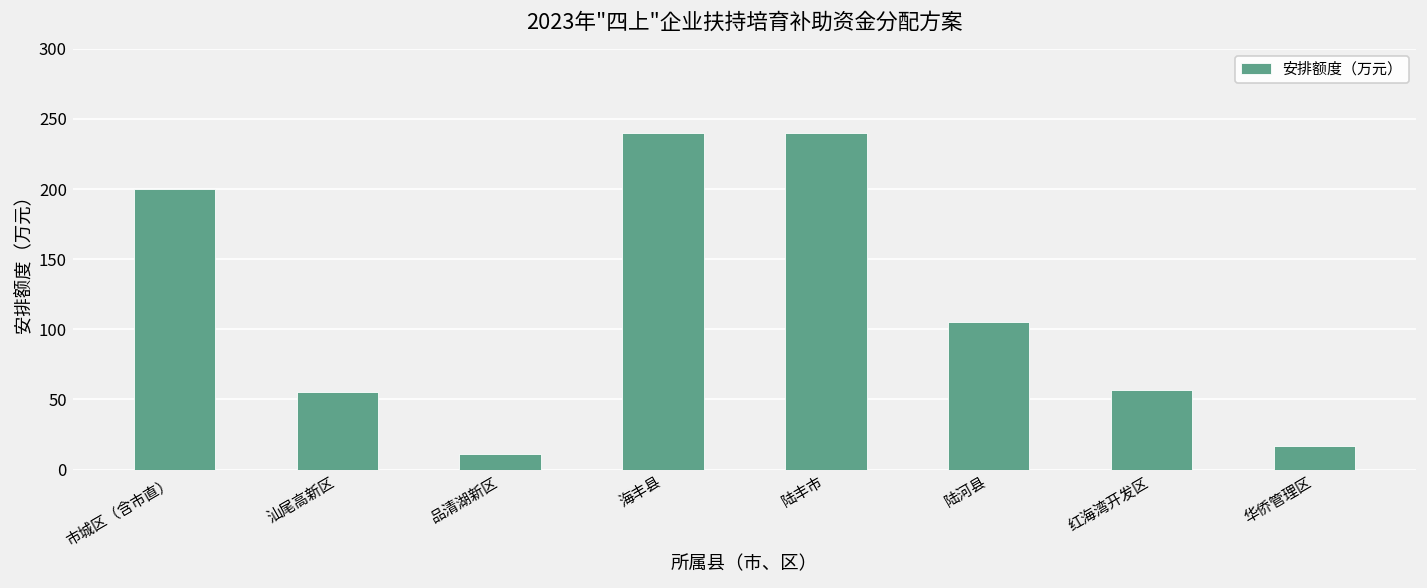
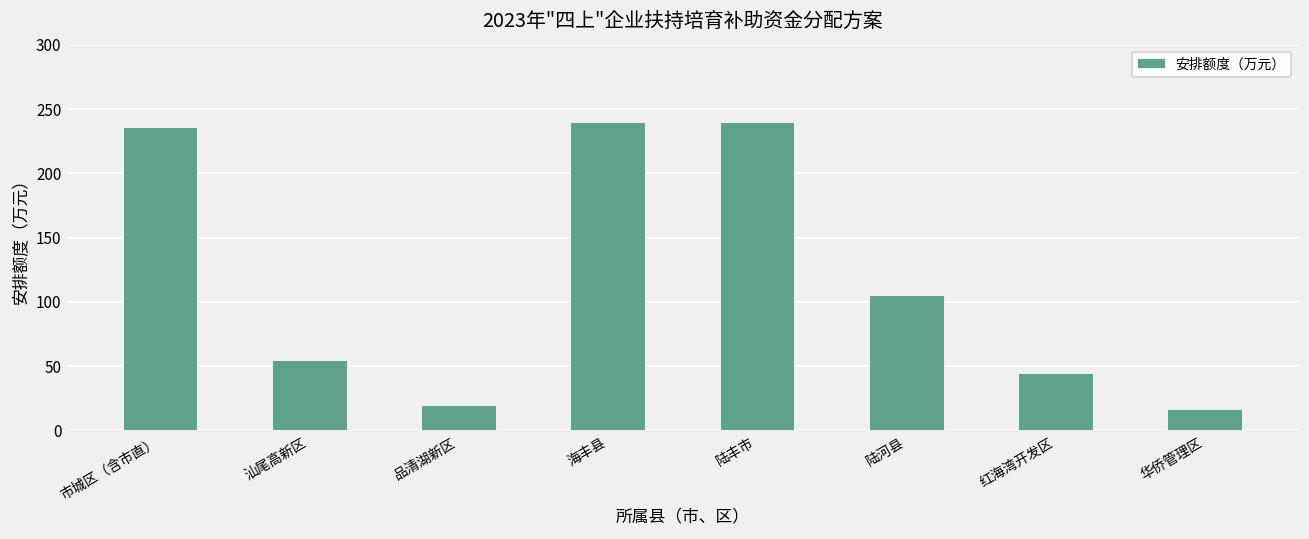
  {
-   "市城区（含市直）": 200,
+   "市城区（含市直）": 236,
    "汕尾高新区": 55,
-   "品清湖新区": 11,
+   "品清湖新区": 20,
    "海丰县": 240,
    "陆丰市": 240,
    "陆河县": 105,
-   "红海湾开发区": 57,
+   "红海湾开发区": 45,
    "华侨管理区": 17
  }
